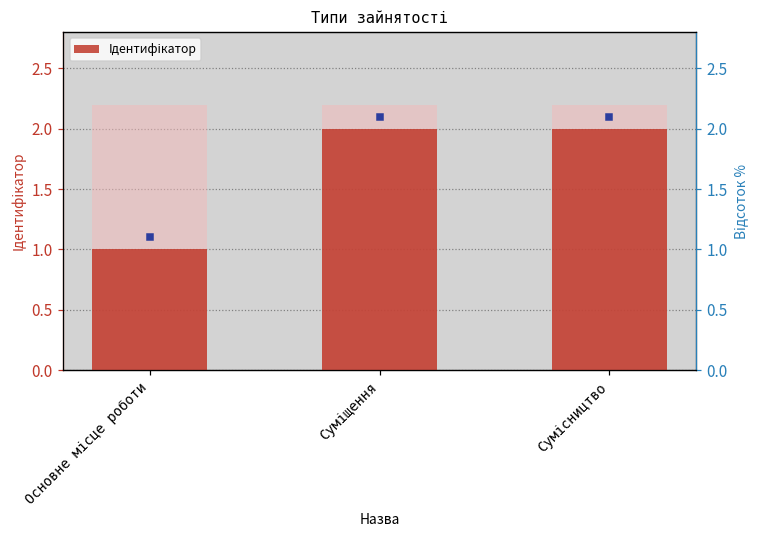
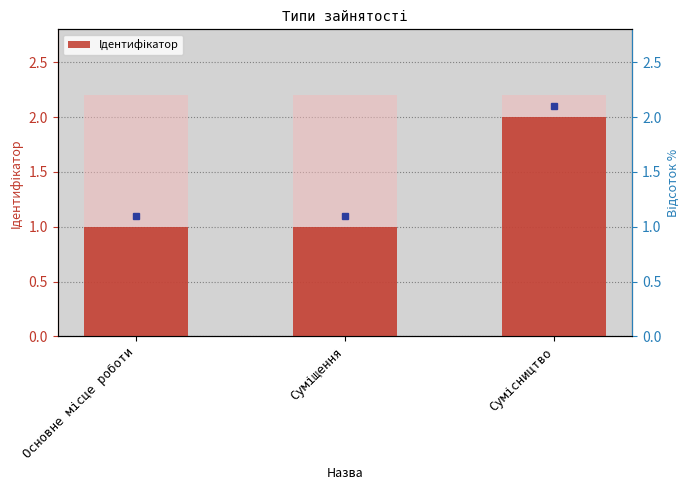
  {
    "Ідентифікатор": {
-     "Суміщення": 2
+     "Суміщення": 1
    }
  }
